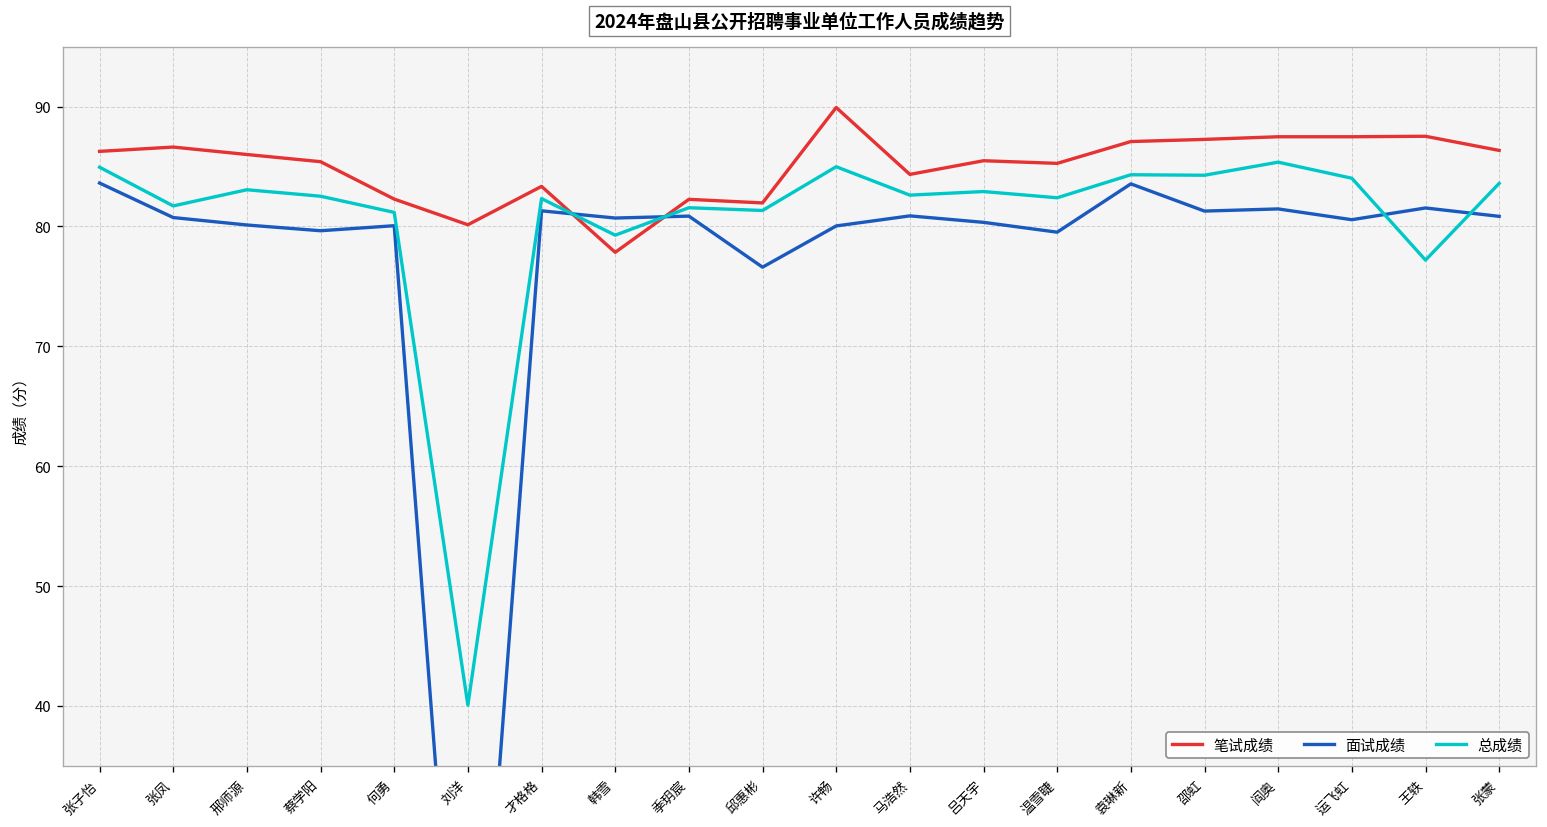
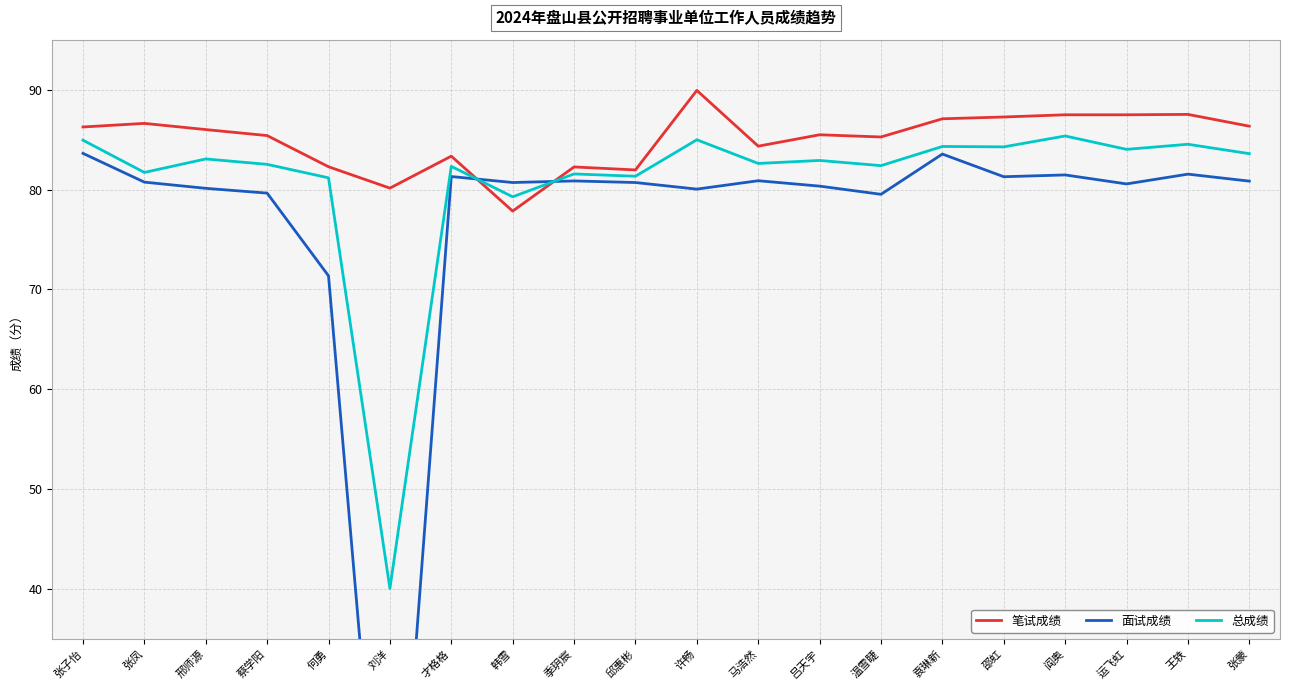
  {
    "笔试成绩": {
      "张子怡": 86,
      "张凤": 87,
      "邢师源": 86,
      "蔡学阳": 85,
      "何勇": 82,
      "刘洋": 80,
      "才格格": 83,
      "韩雪": 78,
      "季玥宸": 82,
      "邱惠彬": 82,
      "许畅": 90,
      "马浩然": 84,
      "吕天宇": 85,
      "温雪睫": 85,
      "袁琳新": 87,
      "邵虹": 87,
      "阎奥": 87,
      "运飞虹": 87,
      "王轶": 88,
      "张蒙": 86
    },
    "面试成绩": {
      "张子怡": 84,
      "张凤": 81,
      "邢师源": 80,
      "蔡学阳": 80,
-     "何勇": 80,
+     "何勇": 71,
      "才格格": 81,
      "韩雪": 81,
      "季玥宸": 81,
-     "邱惠彬": 77,
+     "邱惠彬": 81,
      "许畅": 80,
      "马浩然": 81,
      "吕天宇": 80,
      "温雪睫": 80,
      "袁琳新": 84,
      "邵虹": 81,
      "阎奥": 81,
      "运飞虹": 81,
      "王轶": 82,
      "张蒙": 81
    },
    "总成绩": {
      "张子怡": 85,
      "张凤": 82,
      "邢师源": 83,
      "蔡学阳": 83,
      "何勇": 81,
      "刘洋": 40,
      "才格格": 82,
      "韩雪": 79,
      "季玥宸": 82,
      "邱惠彬": 81,
      "许畅": 85,
      "马浩然": 83,
      "吕天宇": 83,
      "温雪睫": 82,
      "袁琳新": 84,
      "邵虹": 84,
      "阎奥": 85,
      "运飞虹": 84,
-     "王轶": 77,
+     "王轶": 85,
      "张蒙": 84
    }
  }
